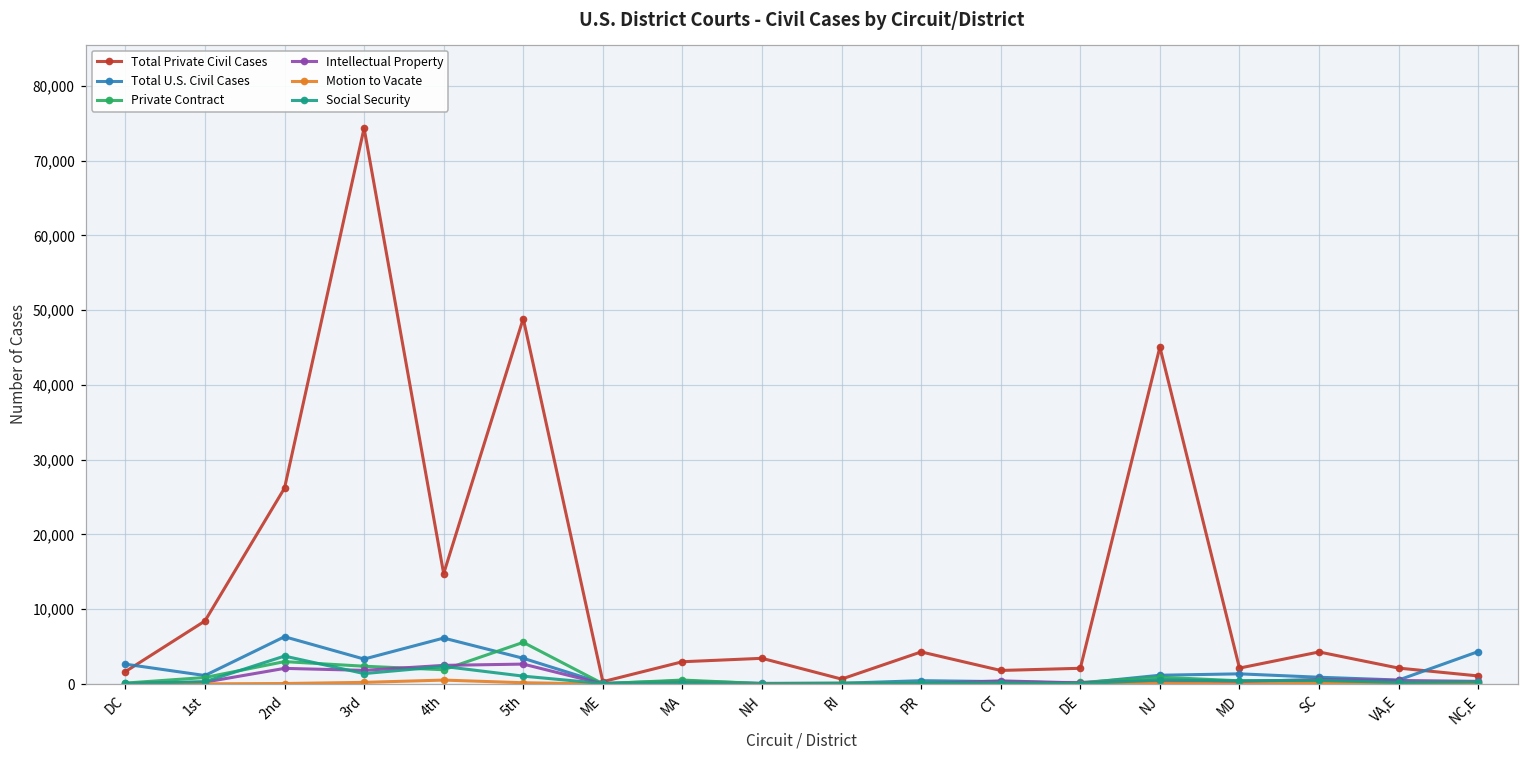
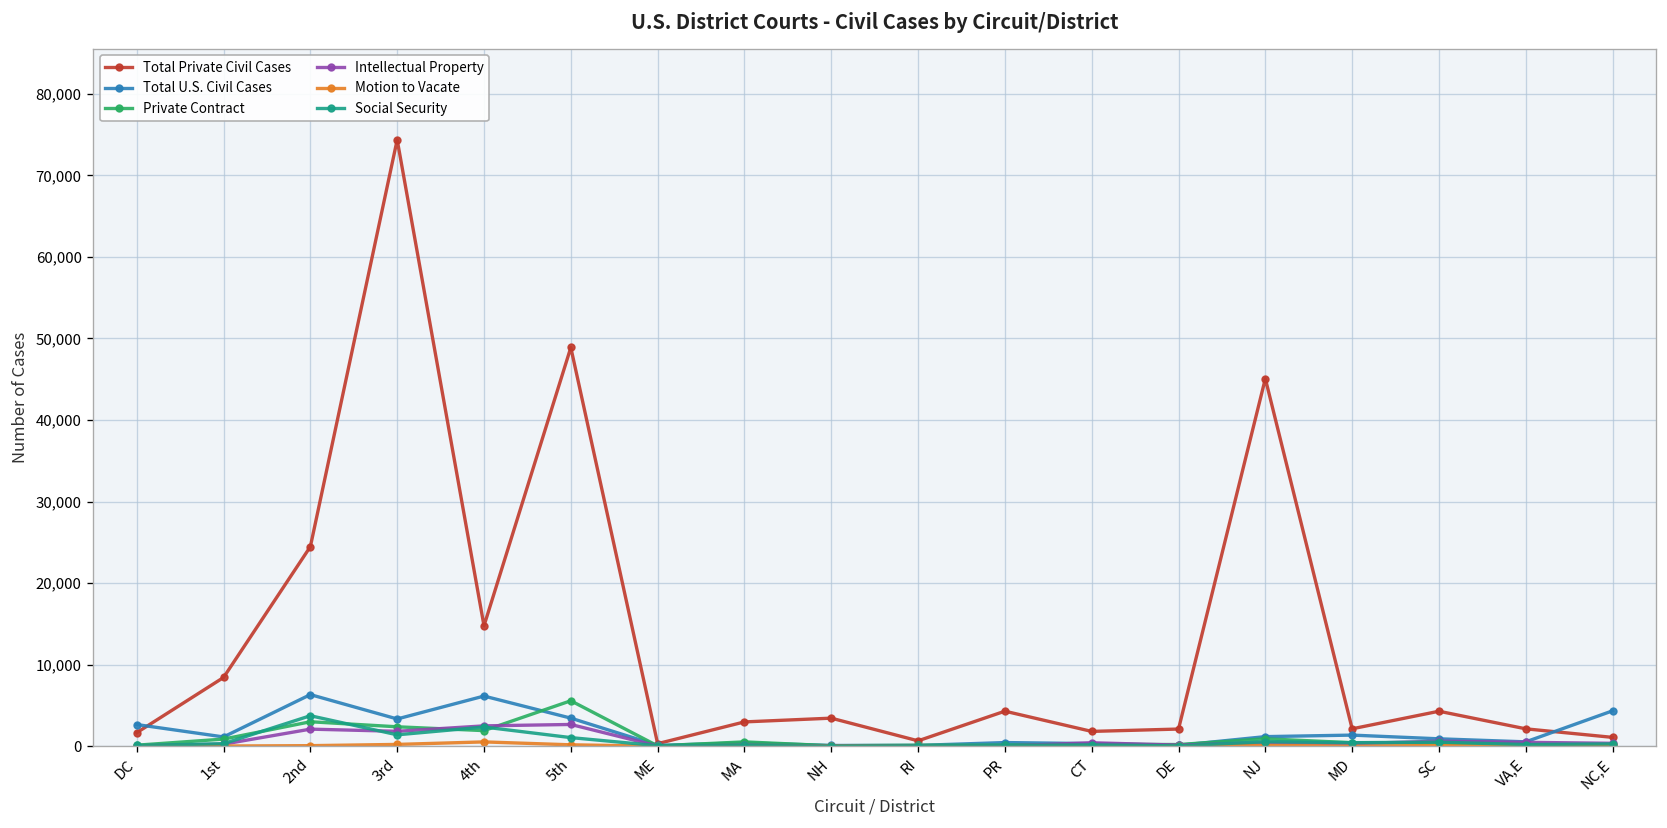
  {
    "Total Private Civil Cases": {
      "DC": "2,000",
      "1st": "8,000",
-     "2nd": "26,000",
+     "2nd": "24,000",
      "3rd": "74,000",
      "4th": "15,000",
      "5th": "49,000",
      "MA": "3,000",
      "NH": "3,000",
      "RI": "1,000",
      "PR": "4,000",
      "CT": "2,000",
      "DE": "2,000",
      "NJ": "45,000",
      "MD": "2,000",
      "SC": "4,000",
      "VA,E": "2,000",
      "NC,E": "1,000"
    },
    "Total U.S. Civil Cases": {
      "DC": "3,000",
      "2nd": "6,000",
      "3rd": "3,000",
      "4th": "6,000",
      "5th": "3,000",
      "MD": "1,000",
      "NC,E": "4,000"
    },
    "Intellectual Property": {
      "2nd": "2,000",
      "3rd": "2,000",
      "5th": "3,000"
    },
    "Motion to Vacate": {
      "2nd": "0",
      "3rd": "0",
      "4th": "1,000",
      "5th": "0"
    }
  }
